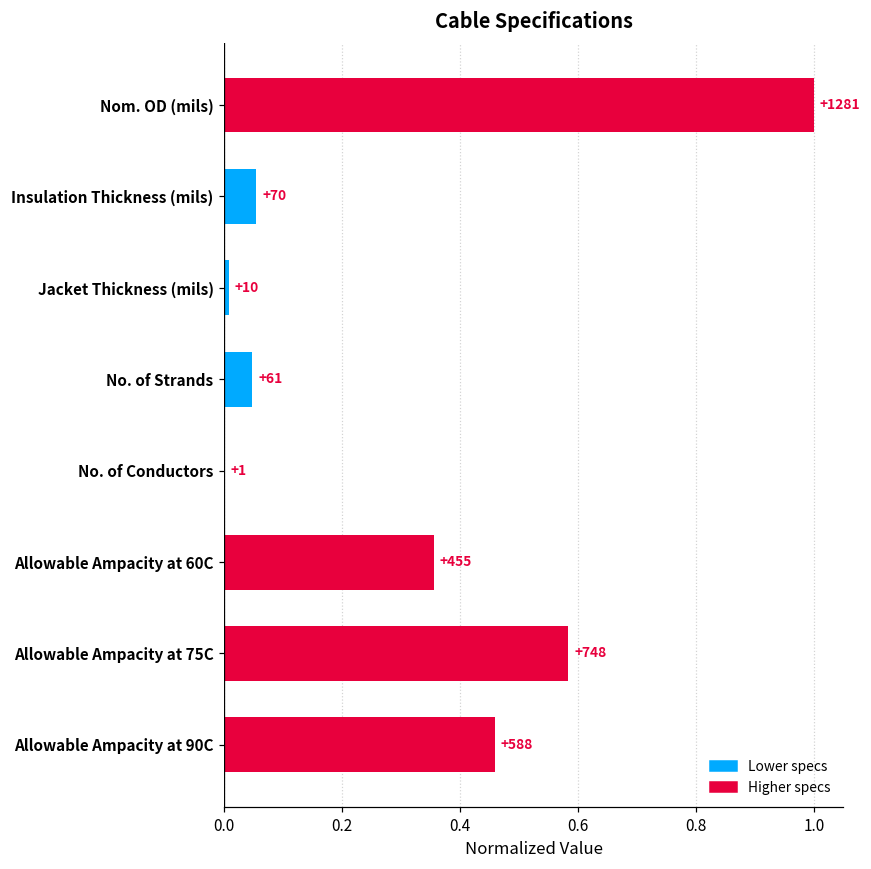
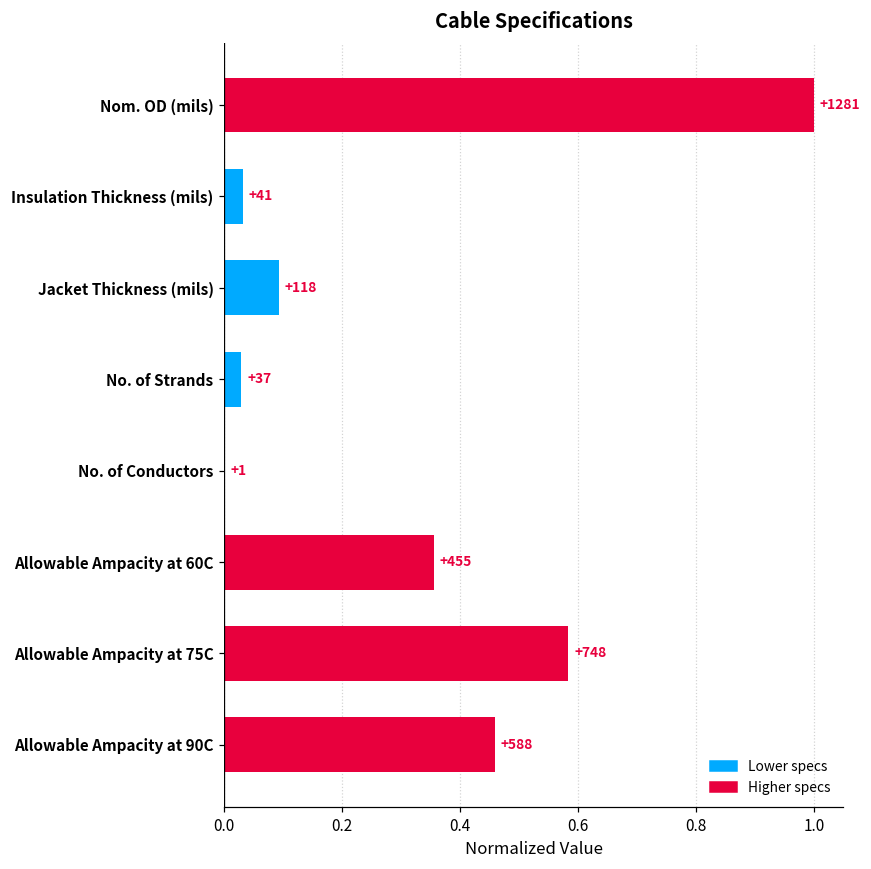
  {
-   "Insulation Thickness (mils)": "+70",
-   "Jacket Thickness (mils)": "+10",
-   "No. of Strands": "+61"
+   "Insulation Thickness (mils)": "+41",
+   "Jacket Thickness (mils)": "+118",
+   "No. of Strands": "+37"
  }
